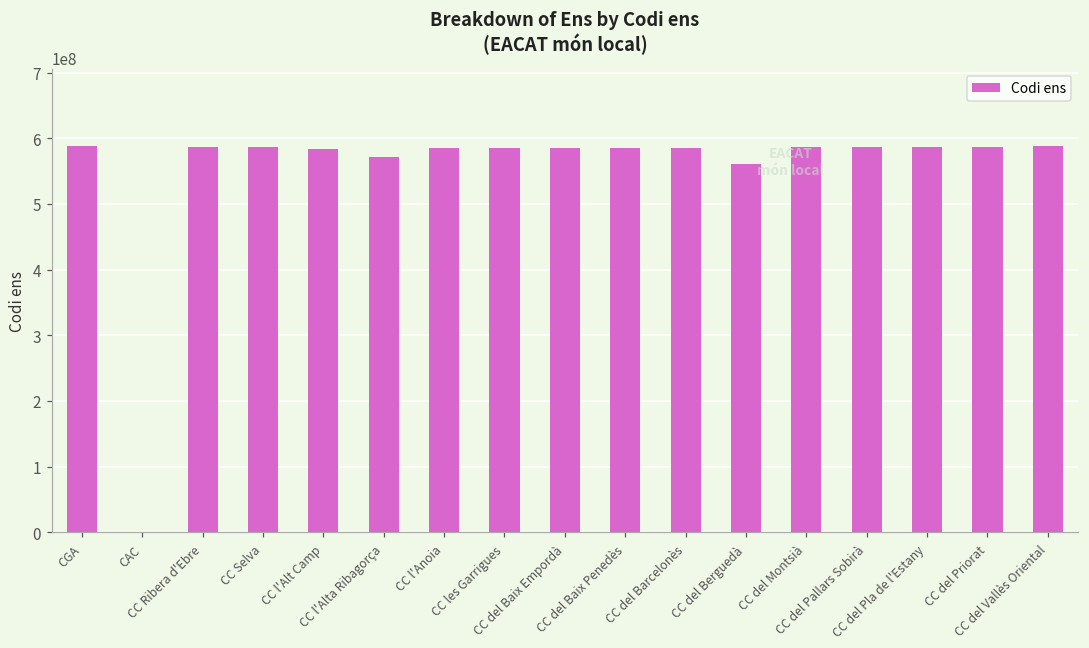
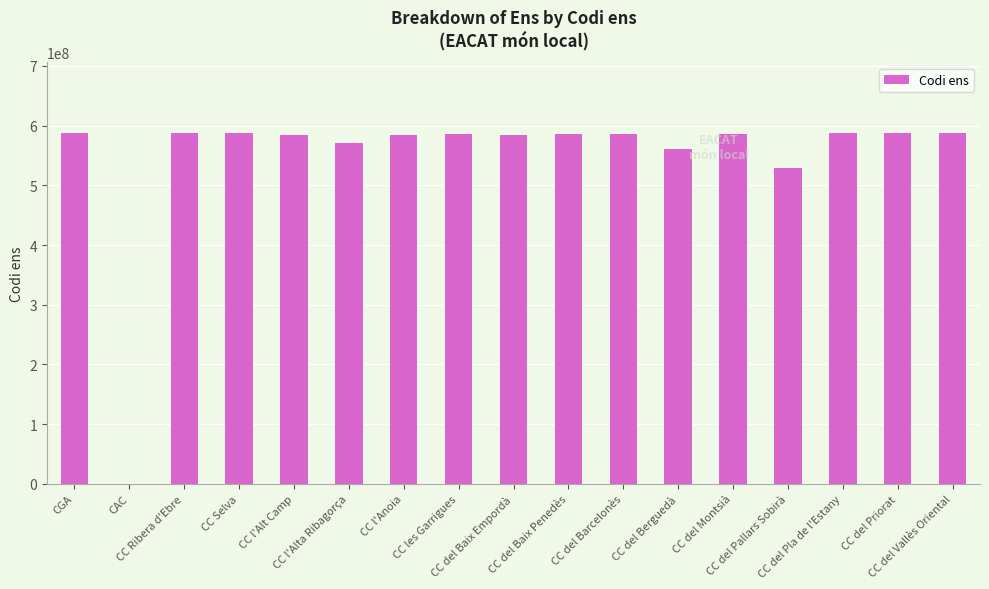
  {
    "CGA": 590000000,
    "CAC": 0,
    "CC Ribera d'Ebre": 590000000,
    "CC Selva": 590000000,
    "CC l'Alt Camp": 580000000,
    "CC l'Alta Ribagorça": 570000000,
    "CC l'Anoia": 580000000,
    "CC les Garrigues": 590000000,
    "CC del Baix Empordà": 590000000,
    "CC del Baix Penedès": 590000000,
    "CC del Barcelonès": 590000000,
    "CC del Berguedà": 560000000,
    "CC del Montsià": 590000000,
-   "CC del Pallars Sobirà": 590000000,
+   "CC del Pallars Sobirà": 530000000,
    "CC del Pla de l'Estany": 590000000,
    "CC del Priorat": 590000000,
    "CC del Vallès Oriental": 590000000
  }
